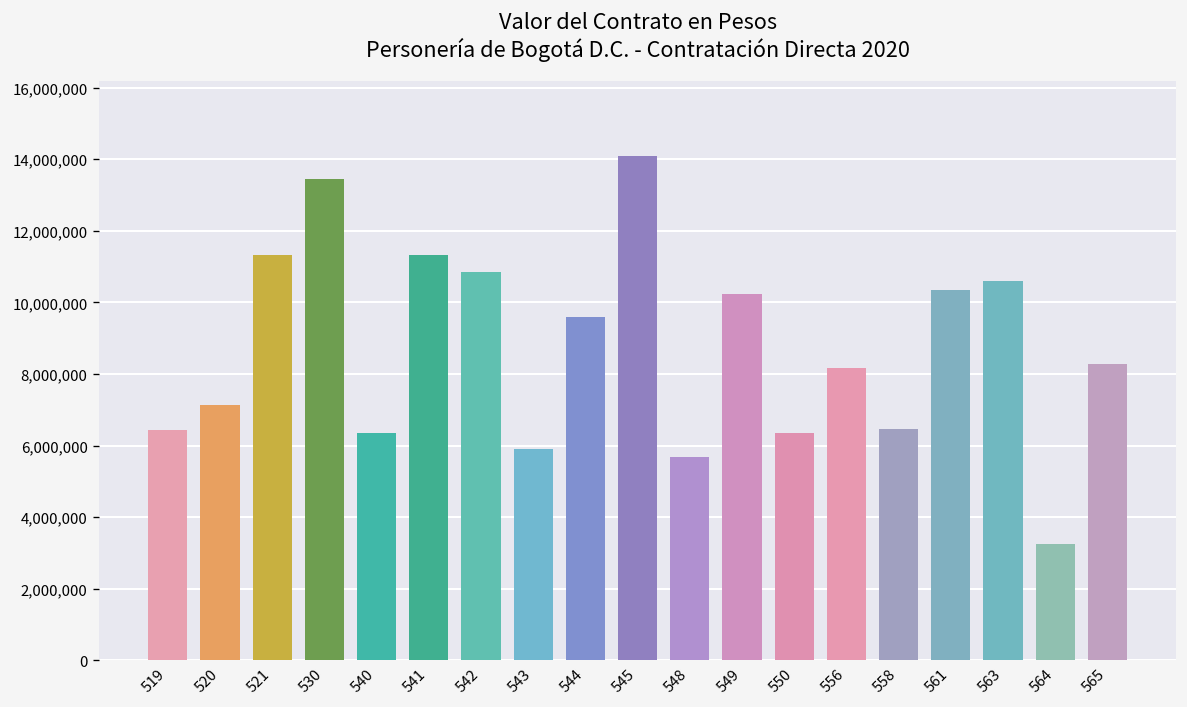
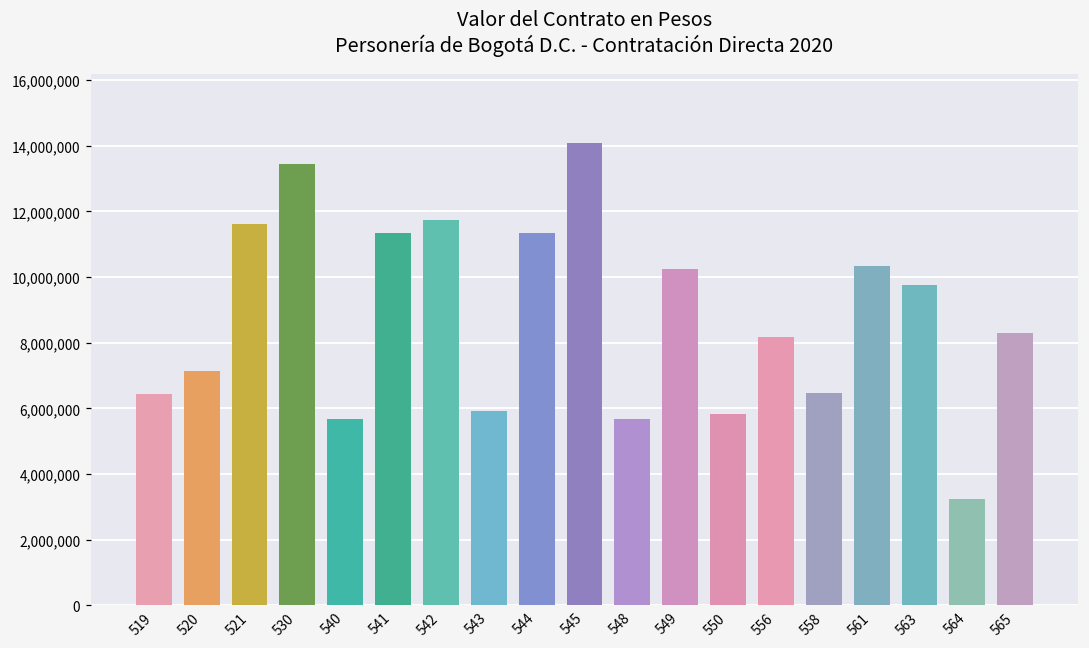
  {
    "519": "6,400,000",
    "520": "7,100,000",
-   "521": "11,300,000",
+   "521": "11,600,000",
    "530": "13,400,000",
-   "540": "6,300,000",
+   "540": "5,700,000",
    "541": "11,300,000",
-   "542": "10,800,000",
+   "542": "11,700,000",
    "543": "5,900,000",
-   "544": "9,600,000",
+   "544": "11,300,000",
    "545": "14,100,000",
    "548": "5,700,000",
    "549": "10,200,000",
-   "550": "6,400,000",
+   "550": "5,800,000",
    "556": "8,200,000",
    "558": "6,500,000",
    "561": "10,300,000",
-   "563": "10,600,000",
+   "563": "9,800,000",
    "564": "3,200,000",
    "565": "8,300,000"
  }
